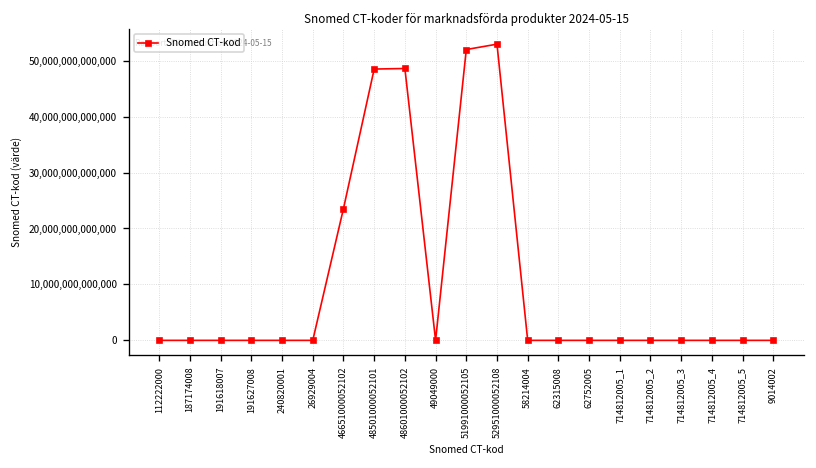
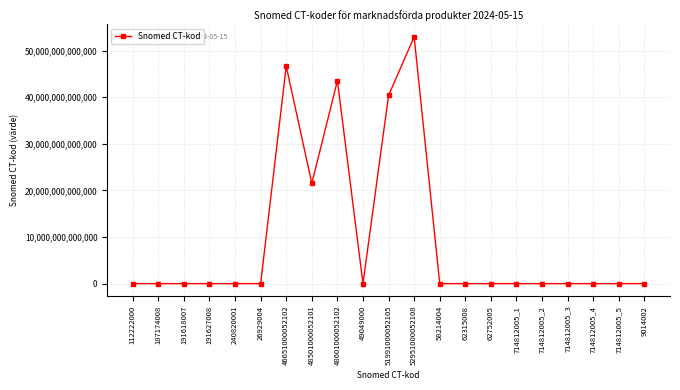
  {
    "112222000": "0",
    "187174008": "0",
    "191618007": "0",
    "191627008": "0",
    "240820001": "0",
    "26929004": "0",
-   "46651000052102": "24,000,000,000,000",
-   "48501000052101": "49,000,000,000,000",
-   "48601000052102": "49,000,000,000,000",
+   "46651000052102": "47,000,000,000,000",
+   "48501000052101": "21,000,000,000,000",
+   "48601000052102": "44,000,000,000,000",
    "49049000": "0",
-   "51991000052105": "52,000,000,000,000",
+   "51991000052105": "40,000,000,000,000",
    "52951000052108": "53,000,000,000,000",
    "58214004": "0",
    "62315008": "0",
    "62752005": "0",
    "714812005_1": "0",
    "714812005_2": "0",
    "714812005_3": "0",
    "714812005_4": "0",
    "714812005_5": "0",
    "9014002": "0"
  }
